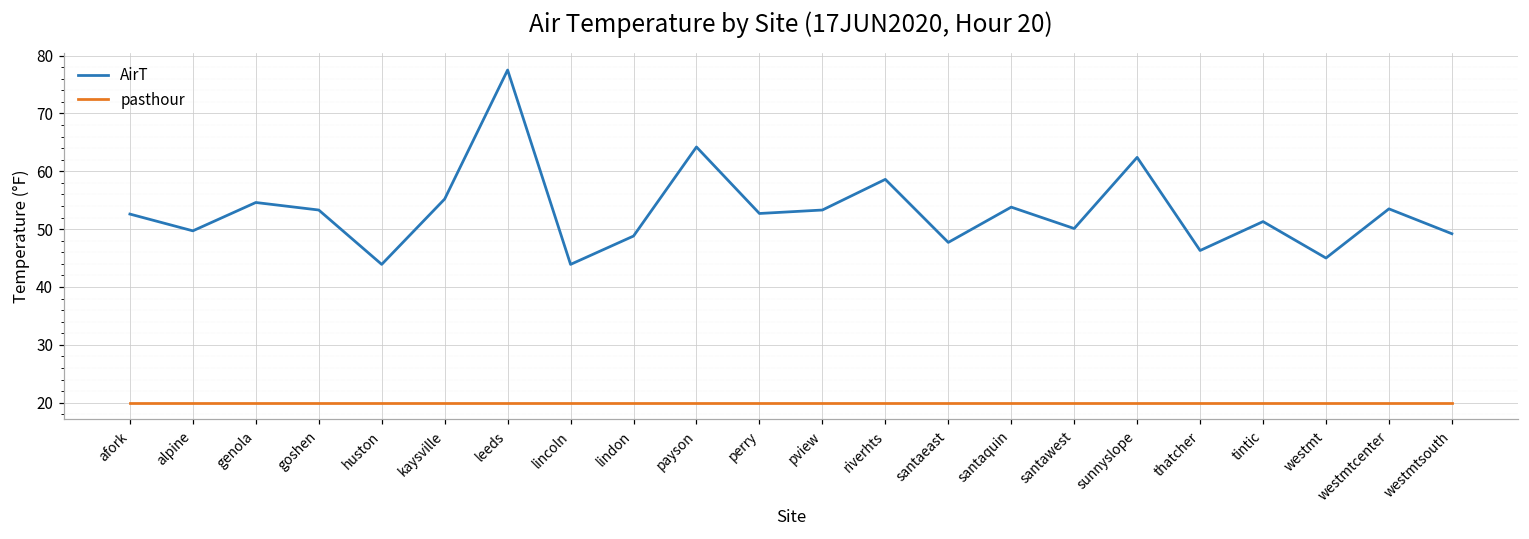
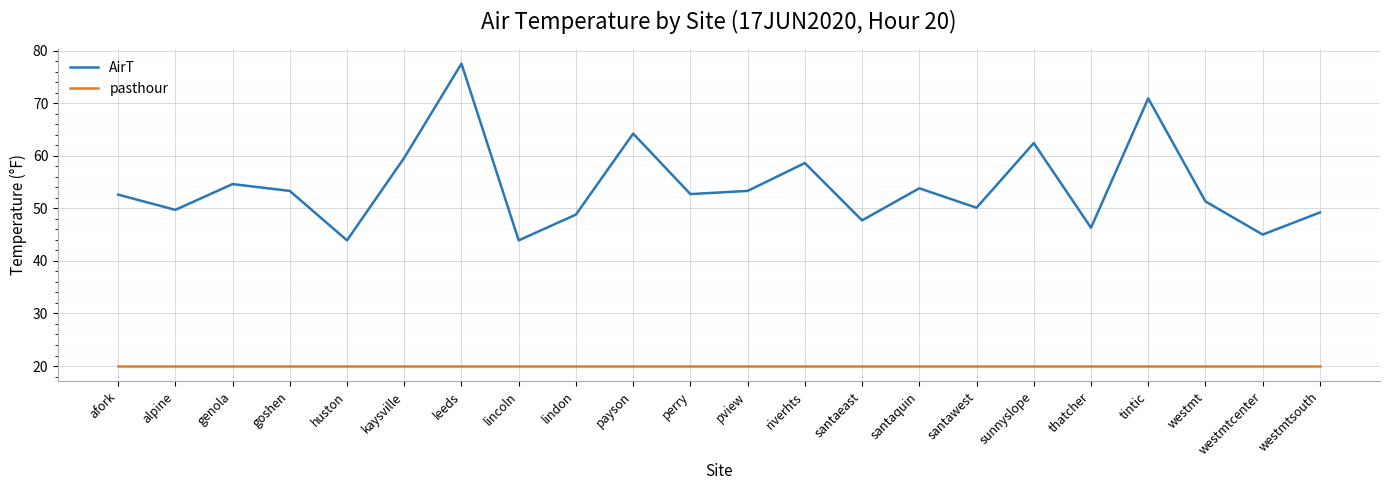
  {
    "AirT": {
      "afork": 53,
      "alpine": 50,
      "genola": 55,
      "goshen": 53,
      "huston": 44,
-     "kaysville": 55,
+     "kaysville": 60,
      "leeds": 78,
      "lincoln": 44,
      "lindon": 49,
      "payson": 64,
      "perry": 53,
      "pview": 53,
      "riverhts": 59,
      "santaeast": 48,
      "santaquin": 54,
      "santawest": 50,
      "sunnyslope": 62,
      "thatcher": 46,
-     "tintic": 51,
-     "westmt": 45,
-     "westmtcenter": 54,
+     "tintic": 71,
+     "westmt": 51,
+     "westmtcenter": 45,
      "westmtsouth": 49
    },
    "pasthour": {
      "afork": 20,
      "alpine": 20,
      "genola": 20,
      "goshen": 20,
      "huston": 20,
      "kaysville": 20,
      "leeds": 20,
      "lincoln": 20,
      "lindon": 20,
      "payson": 20,
      "perry": 20,
      "pview": 20,
      "riverhts": 20,
      "santaeast": 20,
      "santaquin": 20,
      "santawest": 20,
      "sunnyslope": 20,
      "thatcher": 20,
      "tintic": 20,
      "westmt": 20,
      "westmtcenter": 20,
      "westmtsouth": 20
    }
  }
